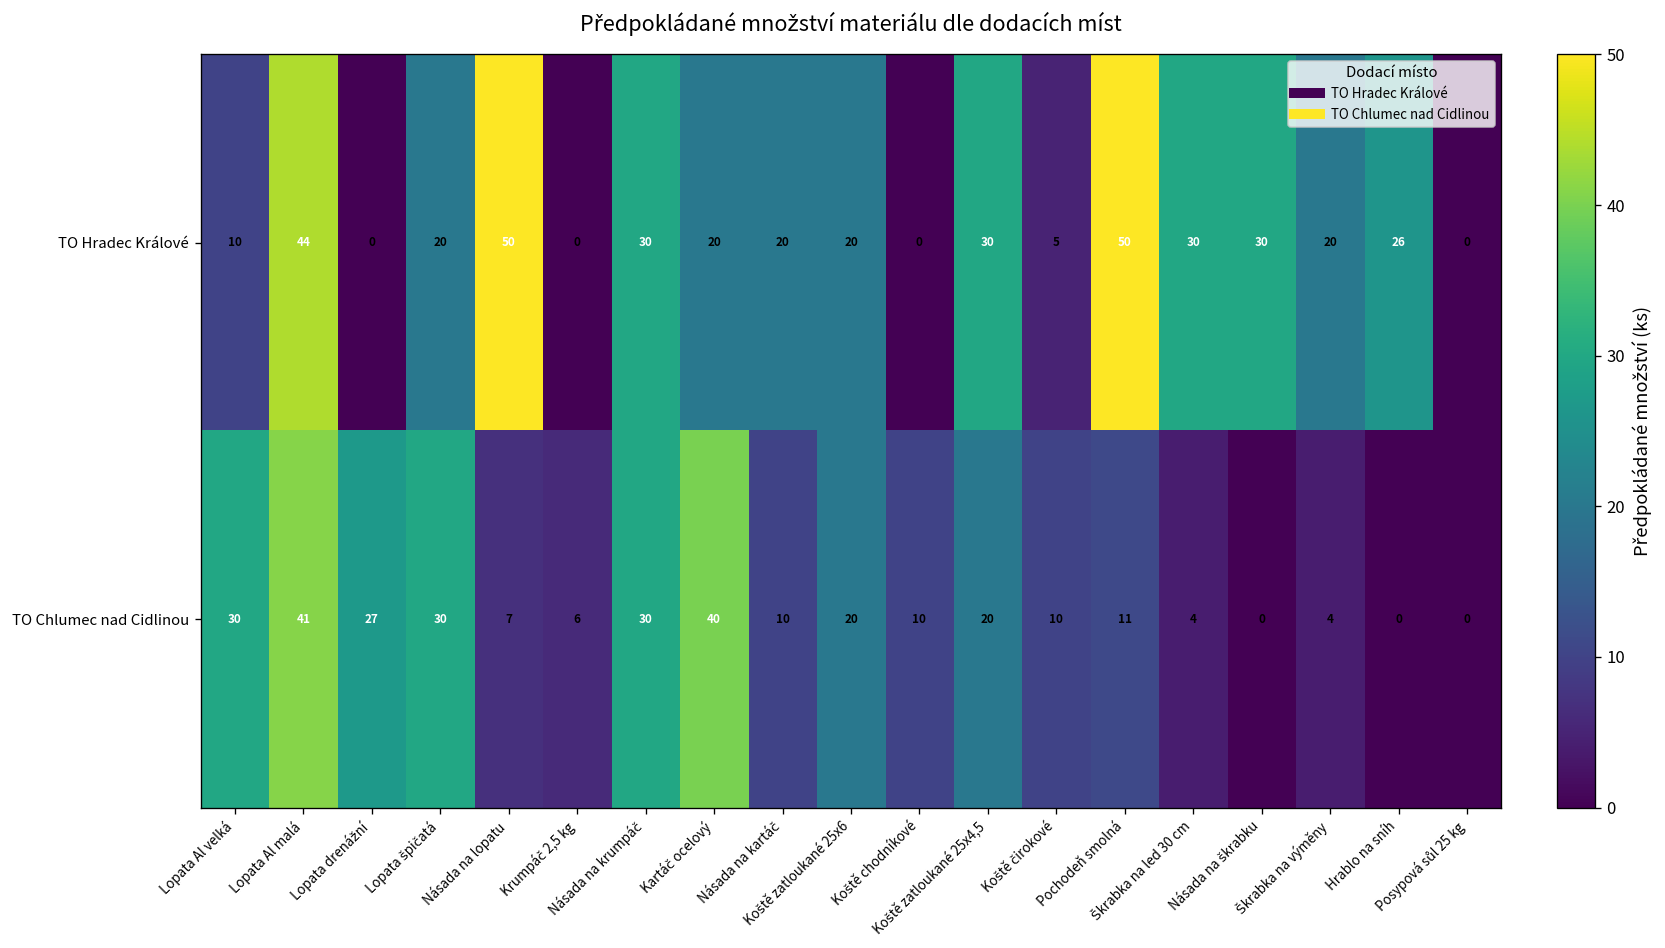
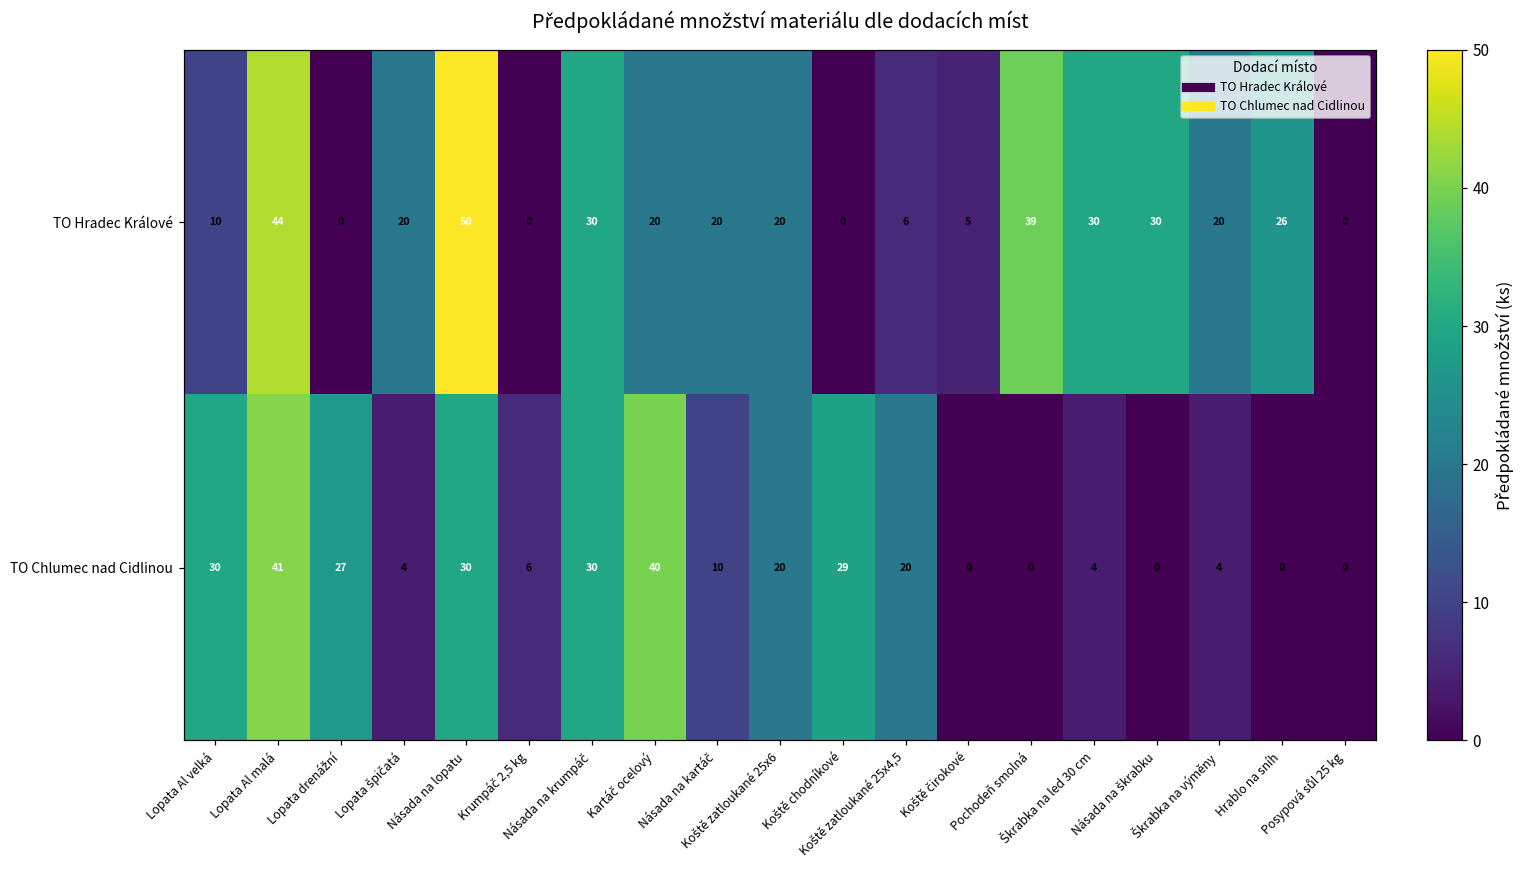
  {
    "TO Hradec Králové": {
      "Lopata Al velká": 10,
      "Lopata Al malá": 44,
      "Lopata drenážní": 0,
      "Lopata špičatá": 20,
      "Násada na lopatu": 50,
      "Krumpáč 2,5 kg": 0,
      "Násada na krumpáč": 30,
      "Kartáč ocelový": 20,
      "Násada na kartáč": 20,
      "Koště zatloukané 25x6": 20,
      "Koště chodníkové": 0,
-     "Koště zatloukané 25x4,5": 30,
+     "Koště zatloukané 25x4,5": 6,
      "Koště čirokové": 5,
-     "Pochodeň smolná": 50,
+     "Pochodeň smolná": 39,
      "Škrabka na led 30 cm": 30,
      "Násada na škrabku": 30,
      "Škrabka na výměny": 20,
      "Hrablo na sníh": 26,
      "Posypová sůl 25 kg": 0
    },
    "TO Chlumec nad Cidlinou": {
      "Lopata Al velká": 30,
      "Lopata Al malá": 41,
      "Lopata drenážní": 27,
-     "Lopata špičatá": 30,
-     "Násada na lopatu": 7,
+     "Lopata špičatá": 4,
+     "Násada na lopatu": 30,
      "Krumpáč 2,5 kg": 6,
      "Násada na krumpáč": 30,
      "Kartáč ocelový": 40,
      "Násada na kartáč": 10,
      "Koště zatloukané 25x6": 20,
-     "Koště chodníkové": 10,
+     "Koště chodníkové": 29,
      "Koště zatloukané 25x4,5": 20,
-     "Koště čirokové": 10,
-     "Pochodeň smolná": 11,
+     "Koště čirokové": 0,
+     "Pochodeň smolná": 0,
      "Škrabka na led 30 cm": 4,
      "Násada na škrabku": 0,
      "Škrabka na výměny": 4,
      "Hrablo na sníh": 0,
      "Posypová sůl 25 kg": 0
    }
  }
